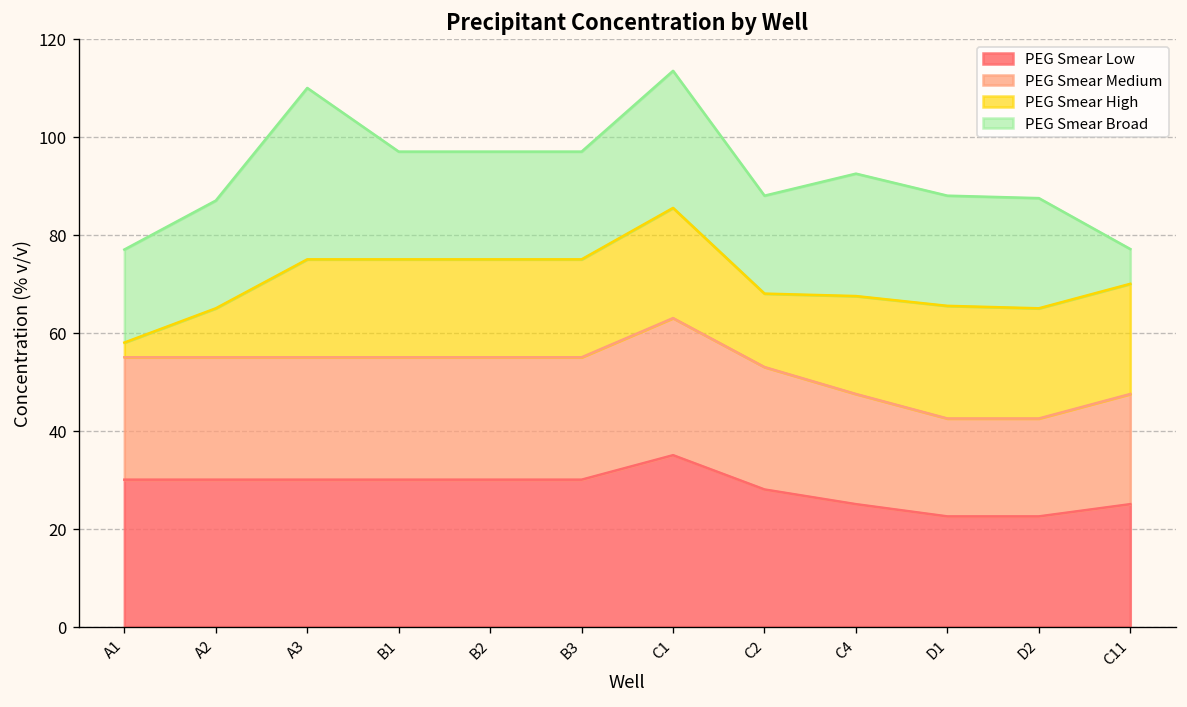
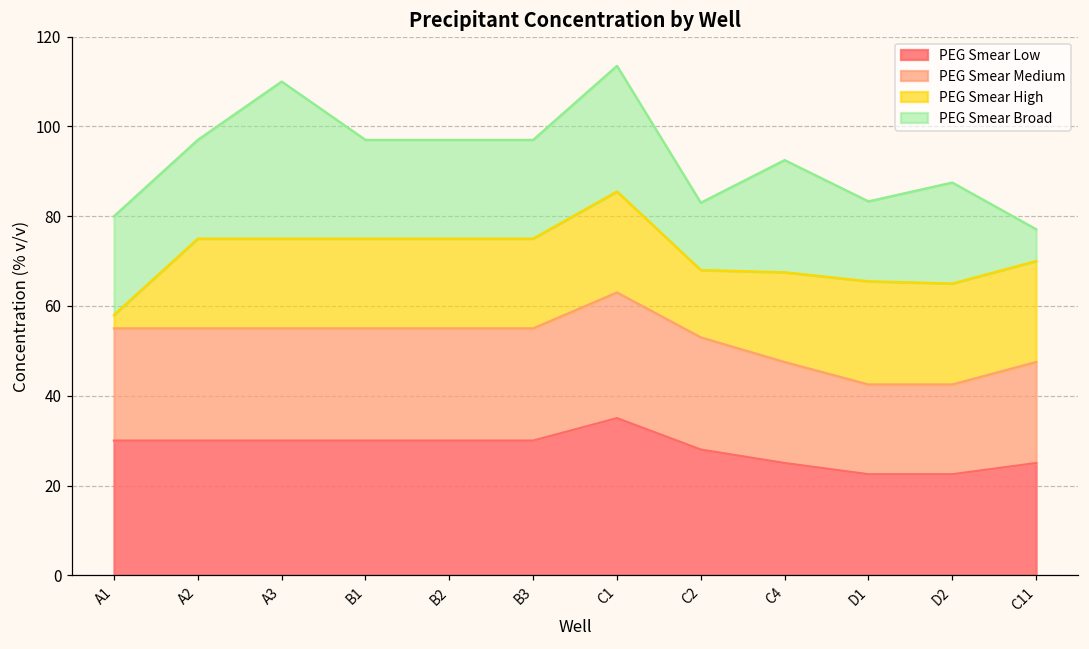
  {
    "PEG Smear High": {
      "A1": 3,
-     "A2": 10,
+     "A2": 20,
      "A3": 20,
      "B1": 20,
      "B2": 20,
      "B3": 20,
      "C1": 23,
      "C2": 15,
      "C4": 20,
      "D1": 23,
      "D2": 23,
      "C11": 23
    },
    "PEG Smear Broad": {
-     "A1": 19,
+     "A1": 22,
      "A2": 22,
      "A3": 35,
      "B1": 22,
      "B2": 22,
      "B3": 22,
      "C1": 28,
-     "C2": 20,
+     "C2": 15,
      "C4": 25,
-     "D1": 23,
+     "D1": 18,
      "D2": 23,
      "C11": 7
    }
  }
